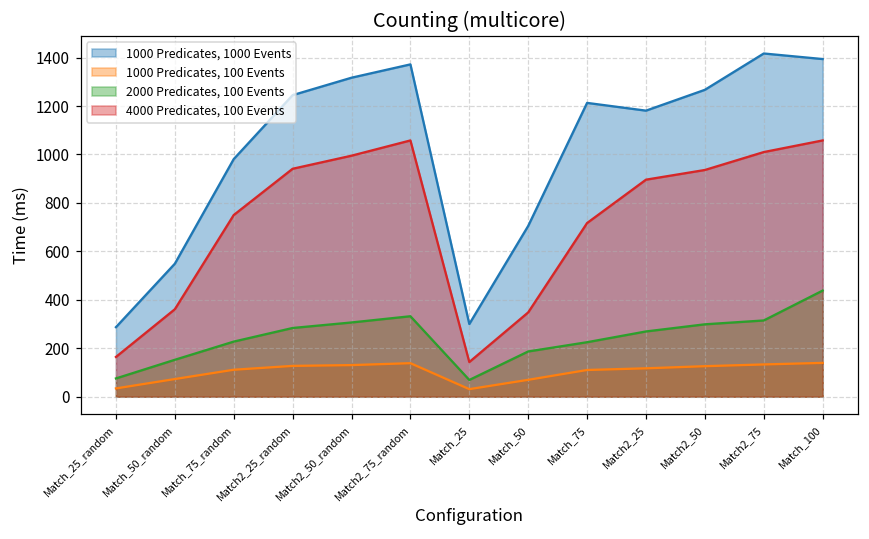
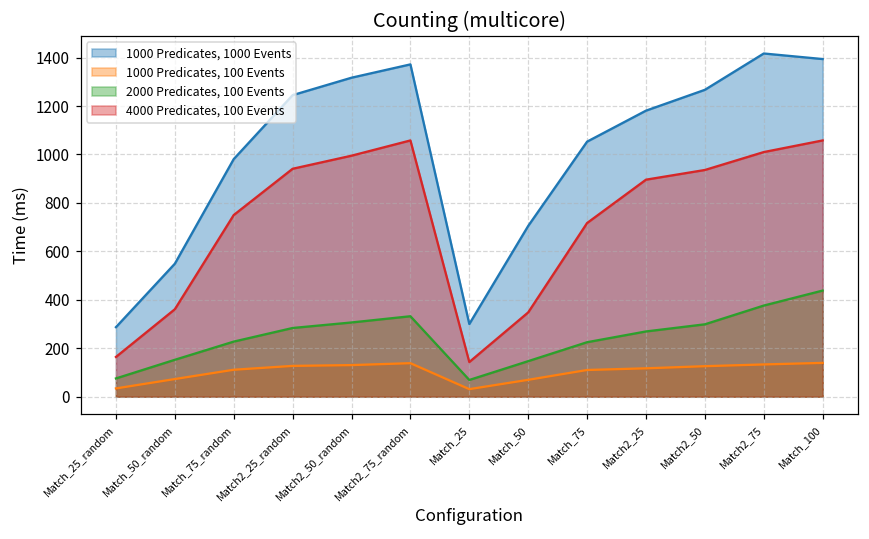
  {
    "1000 Predicates, 1000 Events": {
      "Match_25_random": 290,
      "Match_50_random": 550,
      "Match_75_random": 980,
      "Match2_50_random": 1320,
      "Match2_75_random": 1370,
      "Match_25": 300,
      "Match_50": 710,
-     "Match_75": 1210,
+     "Match_75": 1050,
      "Match2_25": 1180,
      "Match2_50": 1270,
      "Match2_75": 1420,
      "Match_100": 1390
    },
    "2000 Predicates, 100 Events": {
      "Match_25_random": 80,
      "Match_50_random": 150,
      "Match_75_random": 230,
      "Match2_25_random": 280,
      "Match2_50_random": 310,
      "Match2_75_random": 330,
      "Match_25": 70,
-     "Match_50": 190,
+     "Match_50": 150,
      "Match_75": 220,
      "Match2_25": 270,
      "Match2_50": 300,
-     "Match2_75": 310,
+     "Match2_75": 380,
      "Match_100": 440
    }
  }
